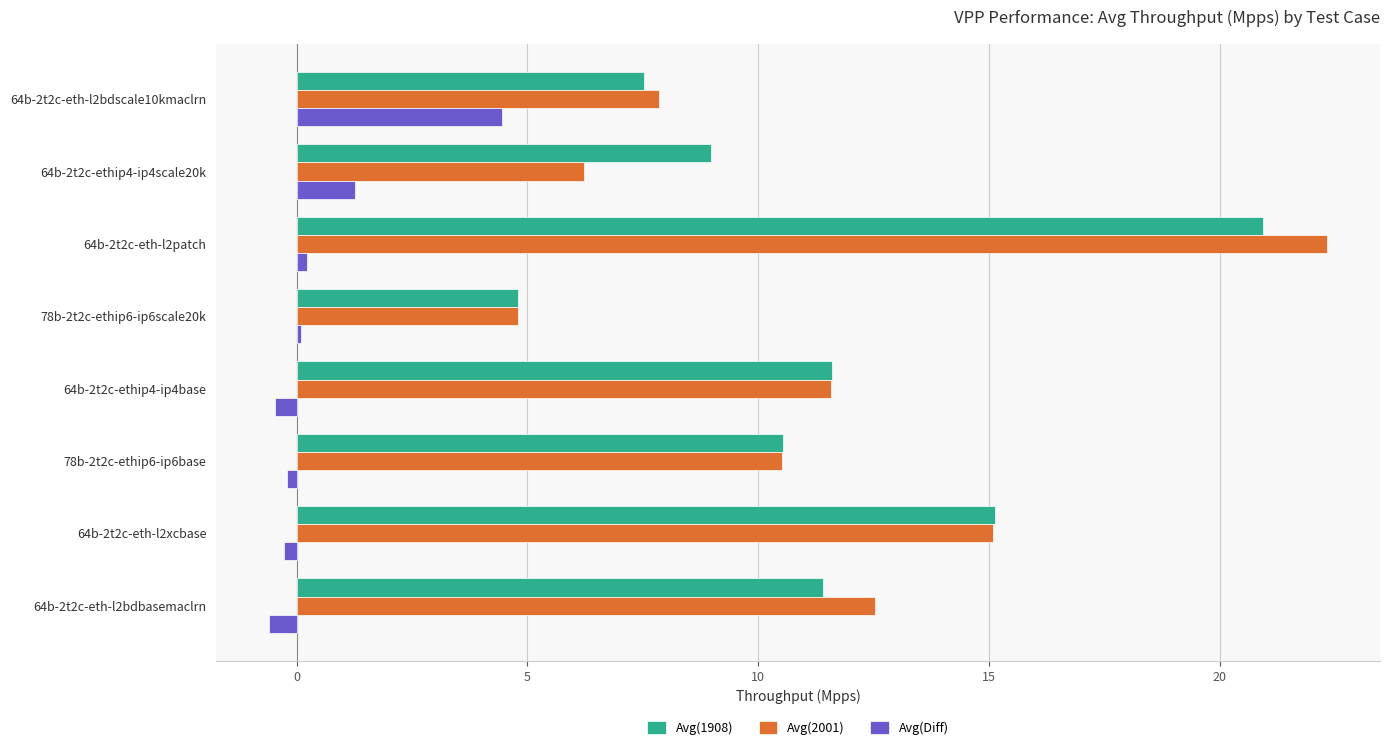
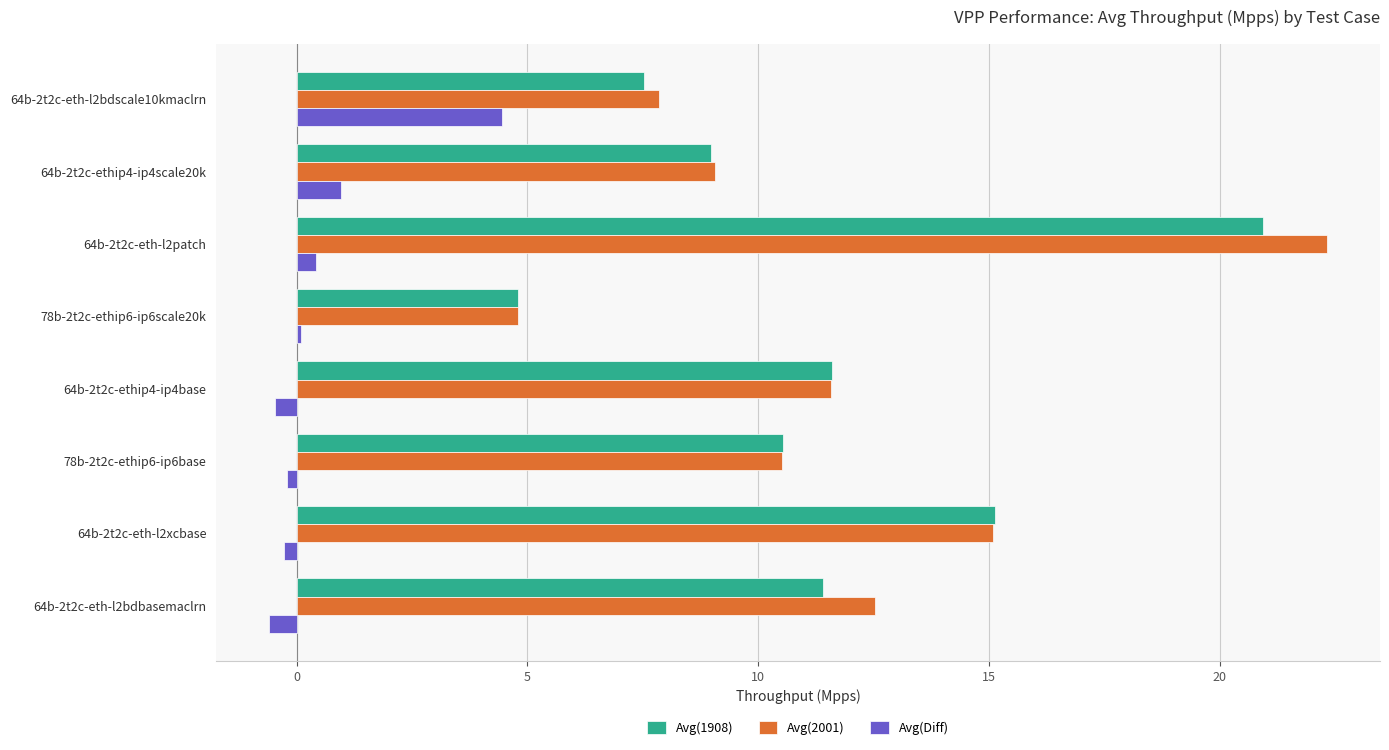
  {
    "Avg(1908)": {
      "64b-2t2c-eth-l2bdscale10kmaclrn": 7.5,
      "64b-2t2c-ethip4-ip4scale20k": 9.0,
      "64b-2t2c-eth-l2patch": 20.9,
      "78b-2t2c-ethip6-ip6scale20k": 4.8,
      "64b-2t2c-ethip4-ip4base": 11.6,
      "78b-2t2c-ethip6-ip6base": 10.5,
      "64b-2t2c-eth-l2xcbase": 15.1,
      "64b-2t2c-eth-l2bdbasemaclrn": 11.4
    },
    "Avg(2001)": {
      "64b-2t2c-eth-l2bdscale10kmaclrn": 7.9,
-     "64b-2t2c-ethip4-ip4scale20k": 6.2,
+     "64b-2t2c-ethip4-ip4scale20k": 9.1,
      "64b-2t2c-eth-l2patch": 22.3,
      "78b-2t2c-ethip6-ip6scale20k": 4.8,
      "64b-2t2c-ethip4-ip4base": 11.6,
      "78b-2t2c-ethip6-ip6base": 10.5,
      "64b-2t2c-eth-l2xcbase": 15.1,
      "64b-2t2c-eth-l2bdbasemaclrn": 12.5
    },
    "Avg(Diff)": {
      "64b-2t2c-eth-l2bdscale10kmaclrn": 4.4,
-     "64b-2t2c-ethip4-ip4scale20k": 1.3,
-     "64b-2t2c-eth-l2patch": 0.2,
+     "64b-2t2c-ethip4-ip4scale20k": 1.0,
+     "64b-2t2c-eth-l2patch": 0.4,
      "78b-2t2c-ethip6-ip6scale20k": 0.1,
      "64b-2t2c-ethip4-ip4base": -0.5,
      "78b-2t2c-ethip6-ip6base": -0.2,
      "64b-2t2c-eth-l2xcbase": -0.3,
      "64b-2t2c-eth-l2bdbasemaclrn": -0.6
    }
  }
